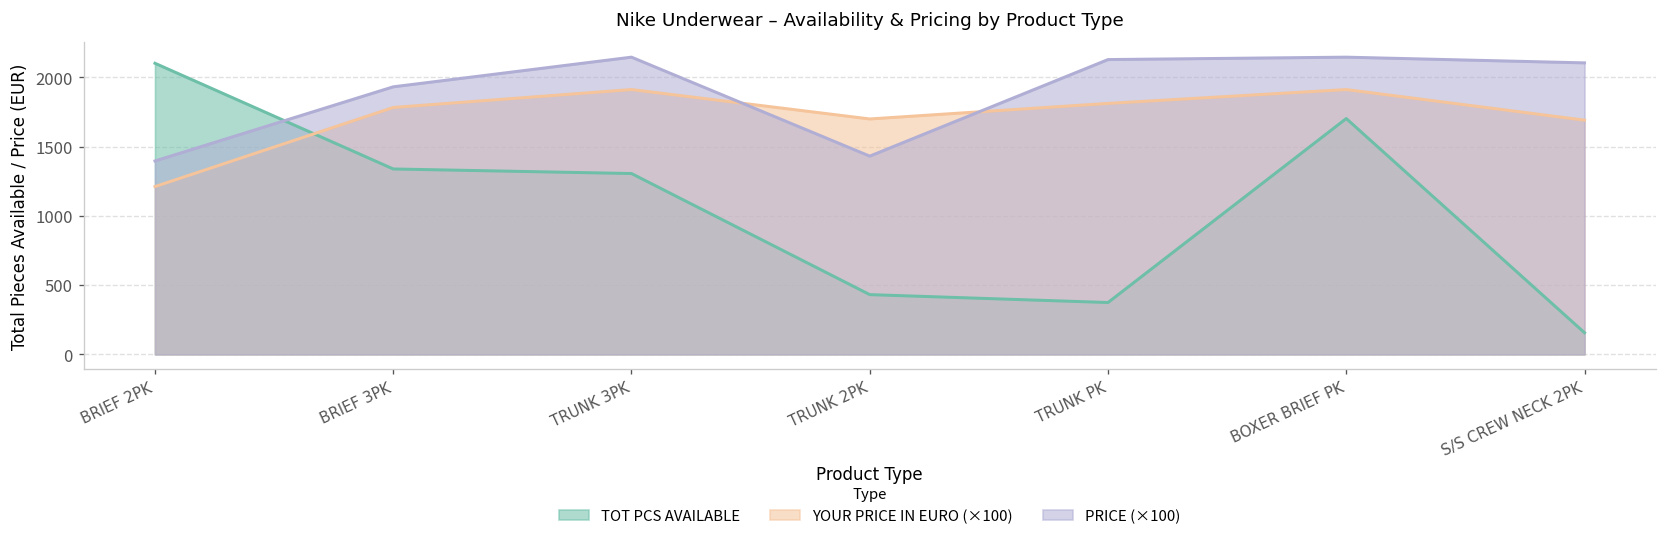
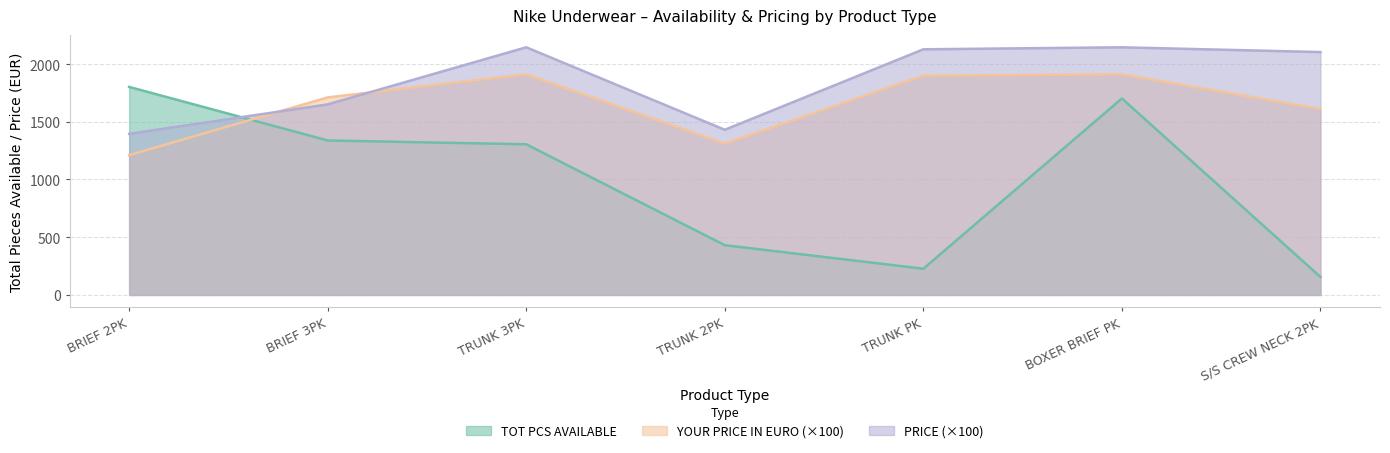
  {
    "TOT PCS AVAILABLE": {
-     "BRIEF 2PK": 2100,
+     "BRIEF 2PK": 1800,
      "BRIEF 3PK": 1340,
      "TRUNK 3PK": 1310,
      "TRUNK 2PK": 430,
-     "TRUNK PK": 370,
+     "TRUNK PK": 230,
      "BOXER BRIEF PK": 1700,
      "S/S CREW NECK 2PK": 160
    },
    "YOUR PRICE IN EURO (×100)": {
      "BRIEF 2PK": 1210,
-     "BRIEF 3PK": 1780,
+     "BRIEF 3PK": 1710,
      "TRUNK 3PK": 1910,
-     "TRUNK 2PK": 1700,
-     "TRUNK PK": 1810,
+     "TRUNK 2PK": 1310,
+     "TRUNK PK": 1900,
      "BOXER BRIEF PK": 1910,
-     "S/S CREW NECK 2PK": 1690
+     "S/S CREW NECK 2PK": 1610
    },
    "PRICE (×100)": {
      "BRIEF 2PK": 1400,
-     "BRIEF 3PK": 1930,
+     "BRIEF 3PK": 1650,
      "TRUNK 3PK": 2150,
      "TRUNK 2PK": 1430,
      "TRUNK PK": 2130,
      "BOXER BRIEF PK": 2150,
      "S/S CREW NECK 2PK": 2100
    }
  }
